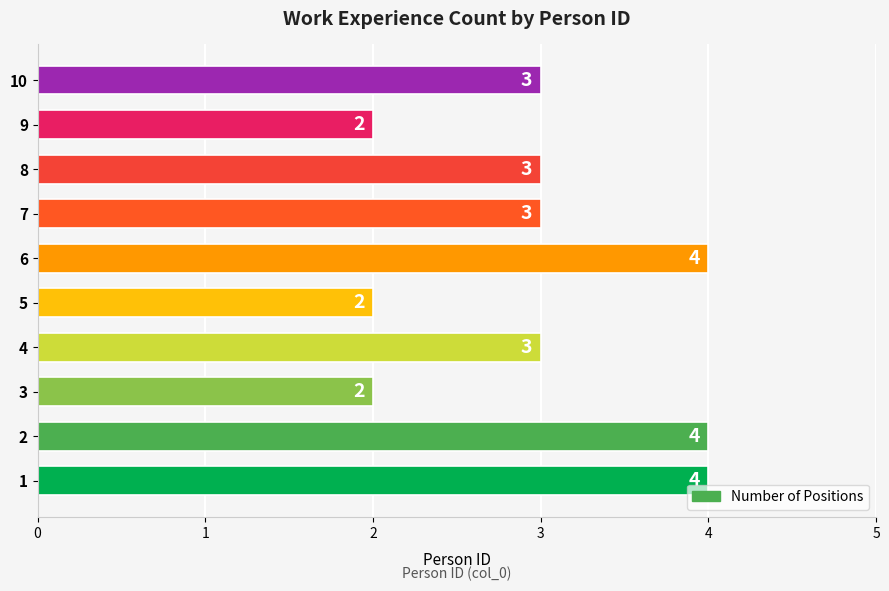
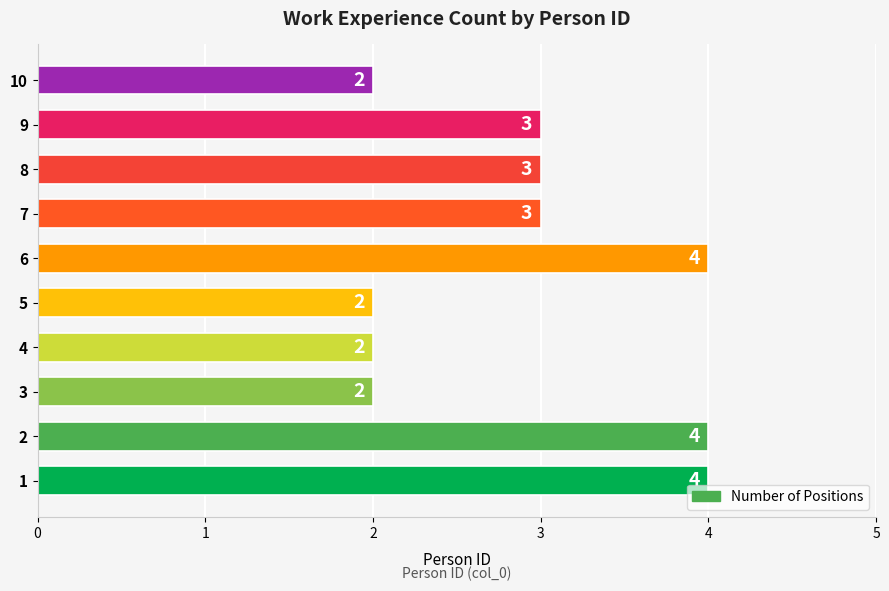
  {
-   "10": 3,
-   "9": 2,
+   "10": 2,
+   "9": 3,
    "8": 3,
    "7": 3,
    "6": 4,
    "5": 2,
-   "4": 3,
+   "4": 2,
    "3": 2,
    "2": 4
  }
